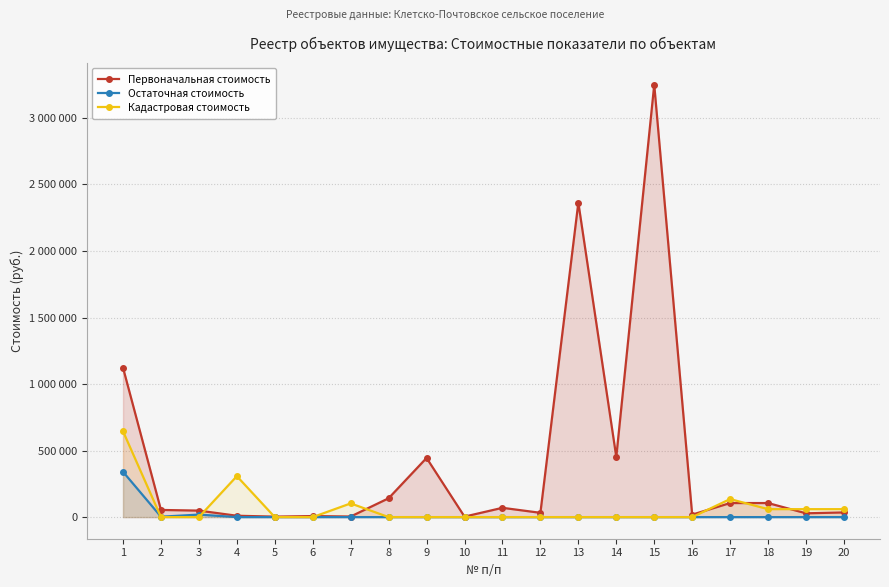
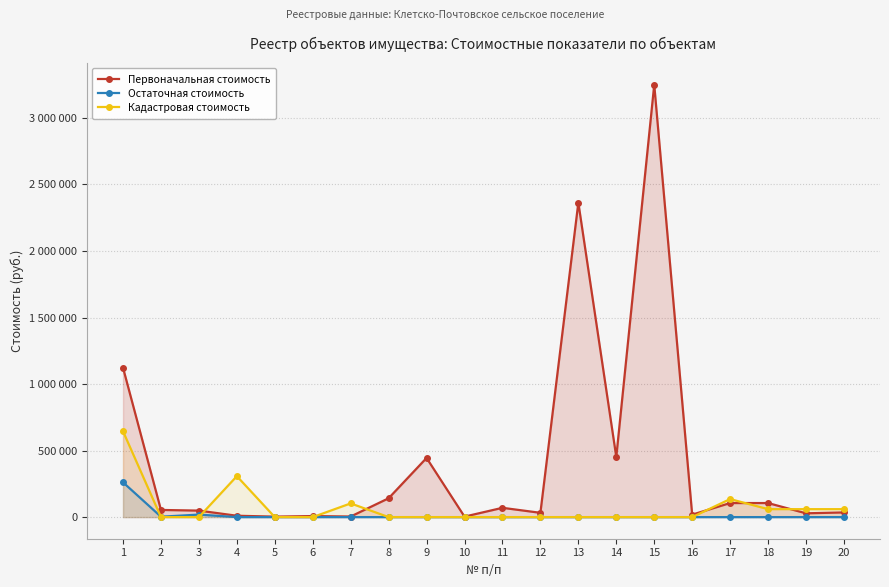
  {
    "Первоначальная стоимость": {
      "1": 1120000,
      "2": 50000,
      "3": 50000,
      "8": 140000,
      "9": 440000,
      "11": 70000,
      "12": 30000,
      "13": 2360000,
      "14": 450000,
      "15": 3250000,
      "17": 110000,
      "18": 110000,
      "19": 30000,
      "20": 40000
    },
    "Остаточная стоимость": {
-     "1": 340000,
+     "1": 260000,
      "17": 0,
      "18": 0,
      "19": 0,
      "20": 0
    },
    "Кадастровая стоимость": {
      "1": 650000,
      "4": 310000,
      "7": 100000,
      "17": 140000,
      "18": 60000,
      "19": 60000,
      "20": 60000
    }
  }
